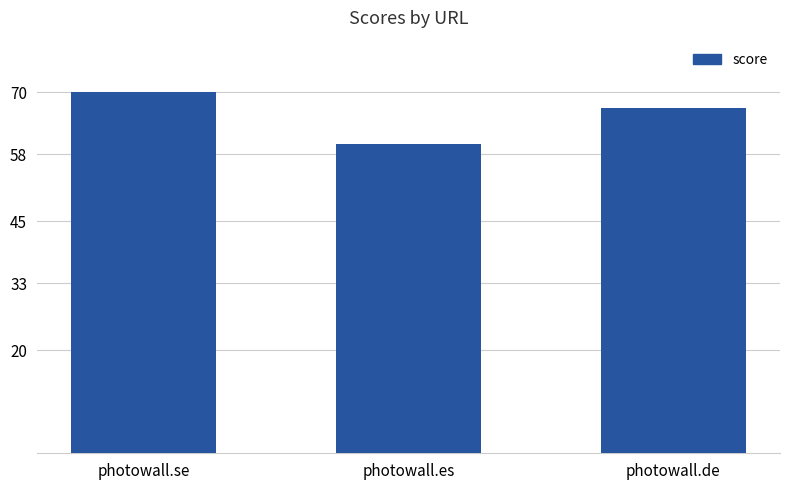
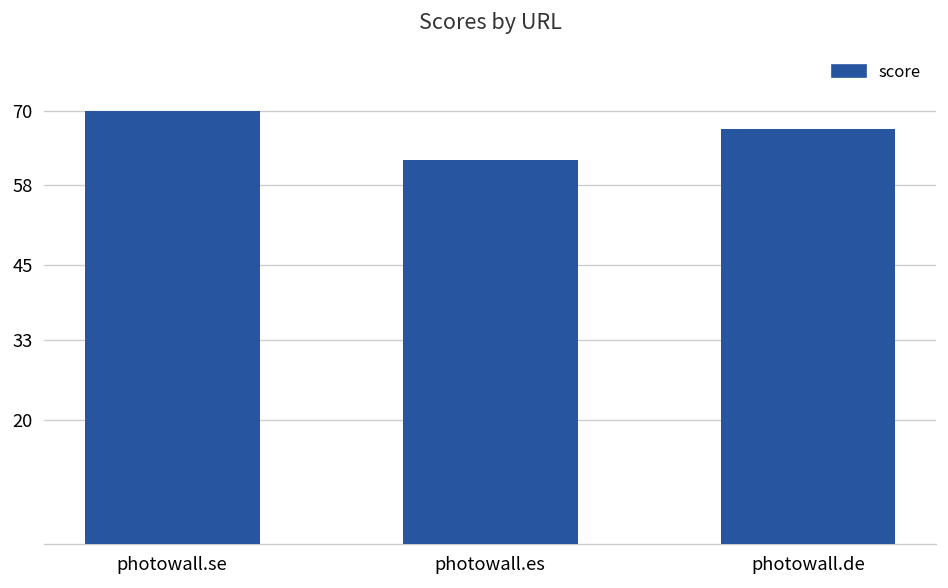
  {
    "photowall.se": 70,
-   "photowall.es": 60,
+   "photowall.es": 62,
    "photowall.de": 67
  }
